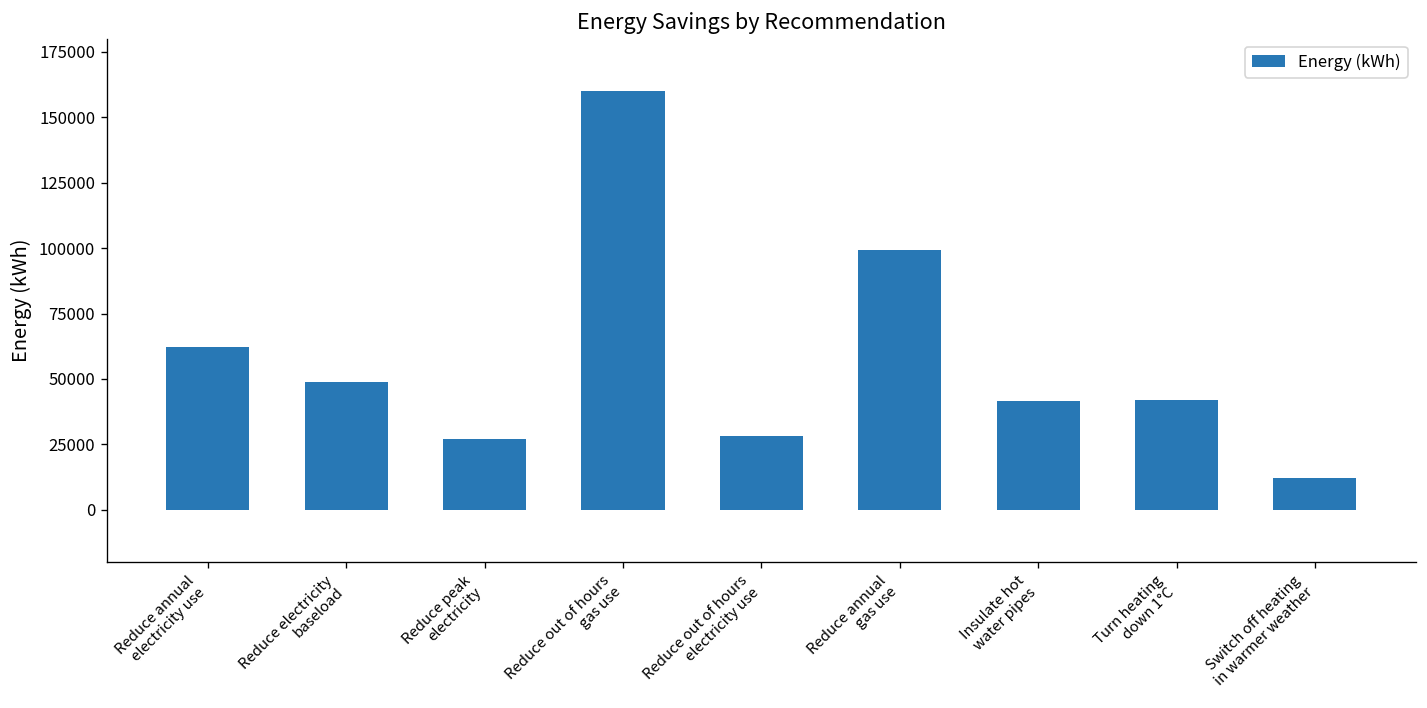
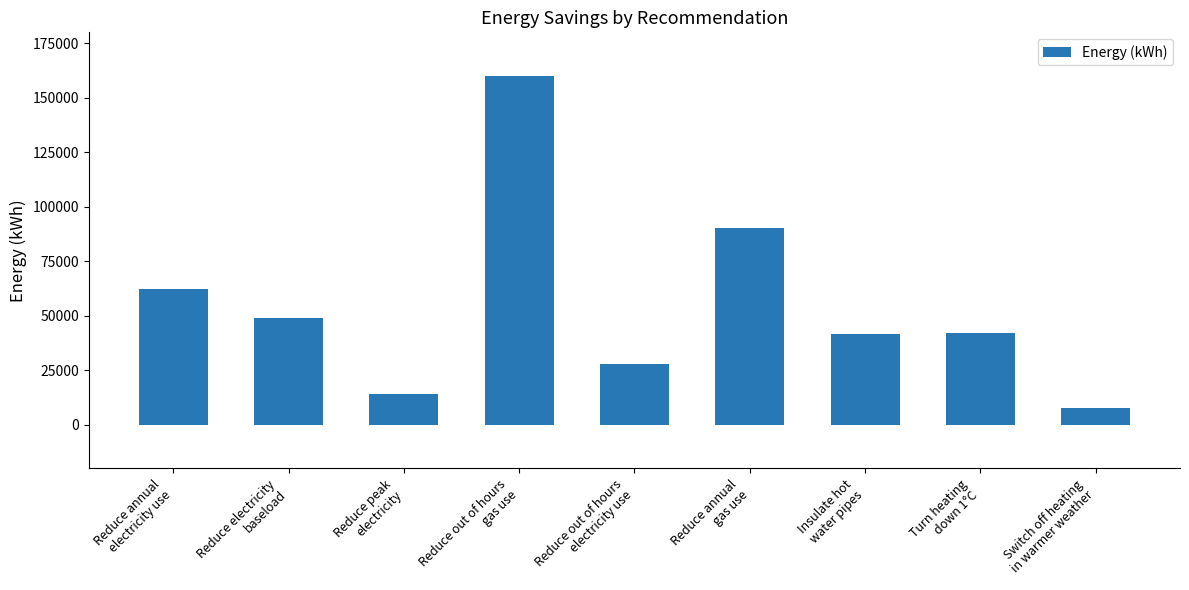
  {
    "Reduce annual electricity use": 62000,
    "Reduce electricity baseload": 49000,
-   "Reduce peak electricity": 27000,
+   "Reduce peak electricity": 14000,
    "Reduce out of hours gas use": 160000,
    "Reduce out of hours electricity use": 28000,
-   "Reduce annual gas use": 99000,
+   "Reduce annual gas use": 90000,
    "Insulate hot water pipes": 42000,
    "Turn heating down 1°C": 42000,
-   "Switch off heating in warmer weather": 12000
+   "Switch off heating in warmer weather": 8000
  }
